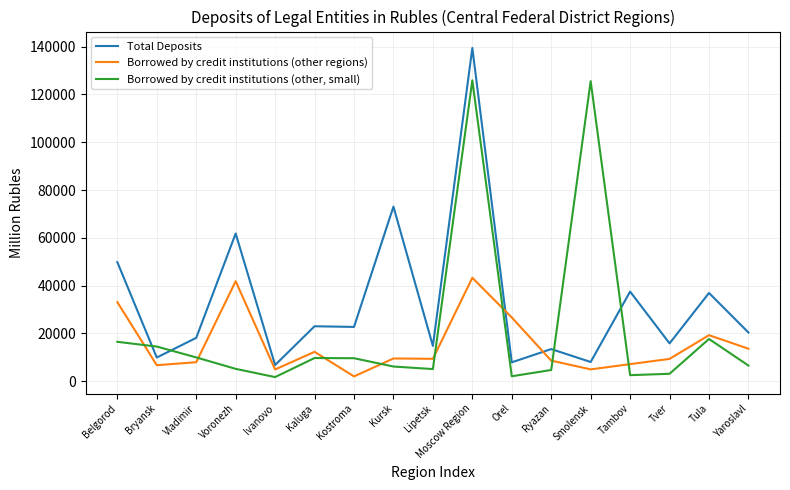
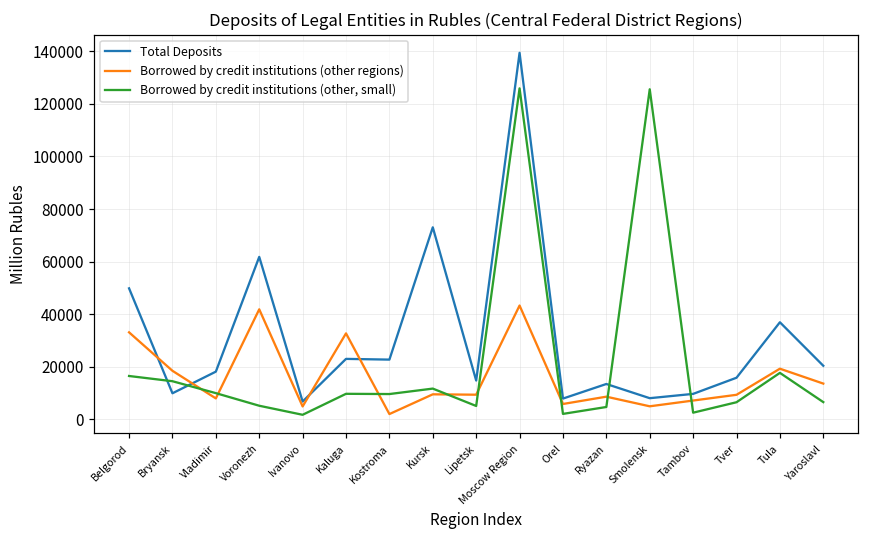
  {
    "Total Deposits": {
      "Belgorod": 50000,
      "Bryansk": 10000,
      "Vladimir": 18000,
      "Voronezh": 62000,
      "Ivanovo": 7000,
      "Kaluga": 23000,
      "Kostroma": 23000,
      "Kursk": 73000,
      "Lipetsk": 15000,
      "Moscow Region": 139000,
      "Orel": 8000,
      "Ryazan": 13000,
      "Smolensk": 8000,
-     "Tambov": 37000,
+     "Tambov": 10000,
      "Tver": 16000,
      "Tula": 37000,
      "Yaroslavl": 20000
    },
    "Borrowed by credit institutions (other regions)": {
      "Belgorod": 33000,
-     "Bryansk": 7000,
+     "Bryansk": 18000,
      "Vladimir": 8000,
      "Voronezh": 42000,
      "Ivanovo": 5000,
-     "Kaluga": 12000,
+     "Kaluga": 33000,
      "Kostroma": 2000,
      "Kursk": 10000,
      "Lipetsk": 9000,
      "Moscow Region": 43000,
-     "Orel": 27000,
+     "Orel": 6000,
      "Ryazan": 9000,
      "Smolensk": 5000,
      "Tambov": 7000,
      "Tver": 9000,
      "Tula": 19000,
      "Yaroslavl": 14000
    },
    "Borrowed by credit institutions (other, small)": {
      "Belgorod": 16000,
      "Bryansk": 14000,
      "Vladimir": 10000,
      "Voronezh": 5000,
      "Ivanovo": 2000,
      "Kaluga": 10000,
      "Kostroma": 10000,
-     "Kursk": 6000,
+     "Kursk": 12000,
      "Lipetsk": 5000,
      "Moscow Region": 126000,
      "Orel": 2000,
      "Ryazan": 5000,
      "Smolensk": 126000,
      "Tambov": 3000,
-     "Tver": 3000,
+     "Tver": 6000,
      "Tula": 18000,
      "Yaroslavl": 7000
    }
  }
